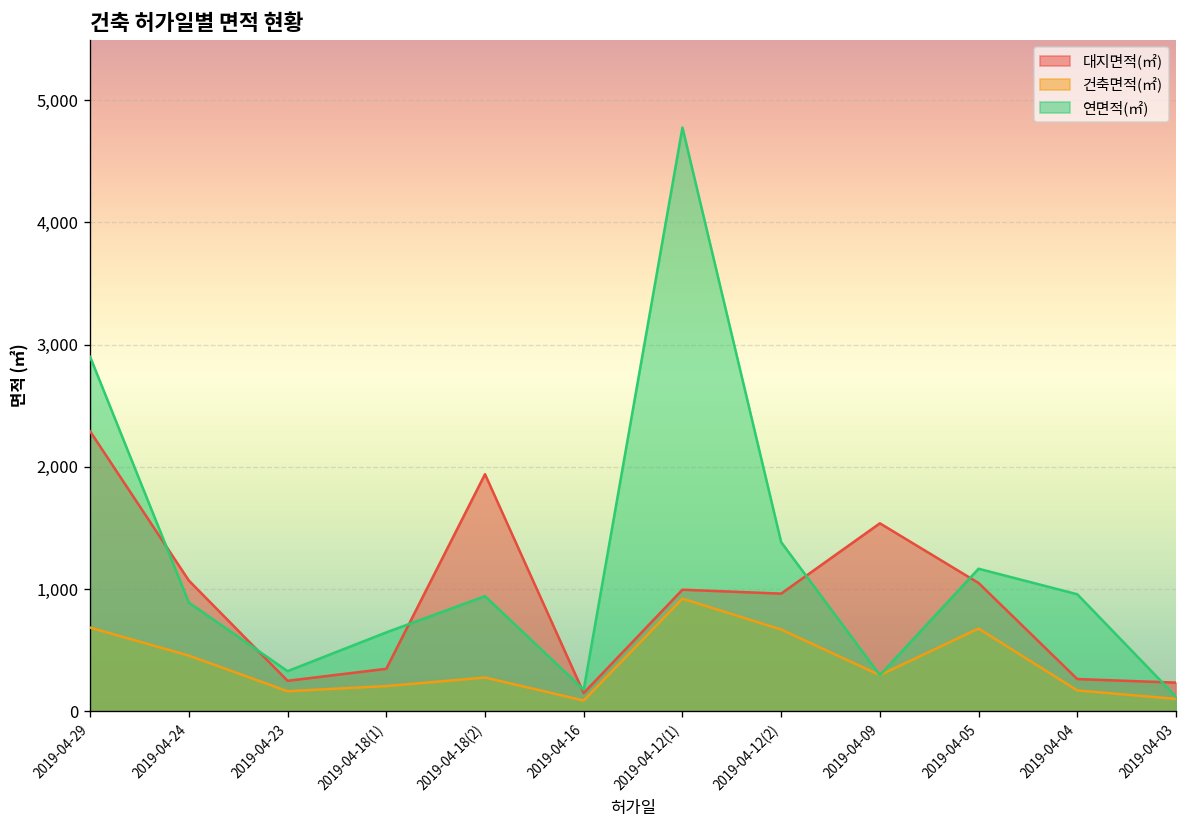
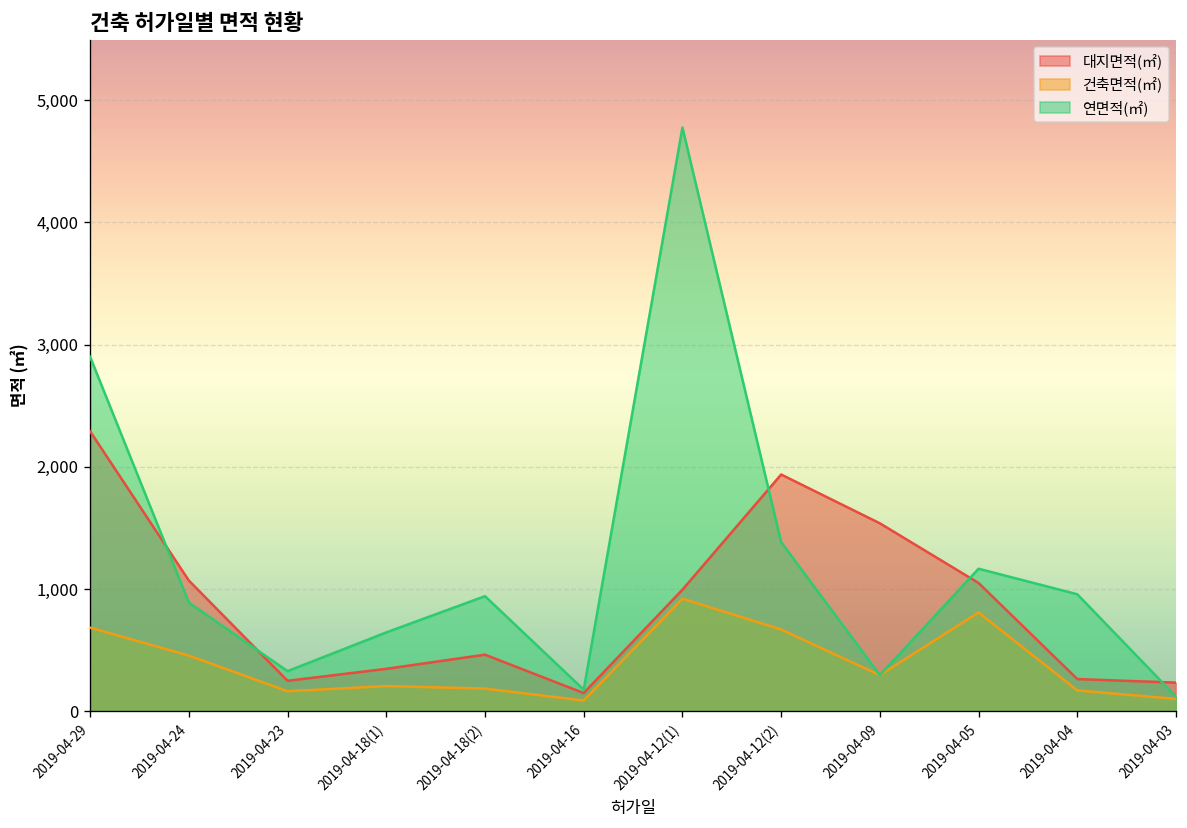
  {
    "대지면적(㎡)": {
      "2019-04-29": "2,290",
      "2019-04-24": "1,070",
      "2019-04-23": "250",
      "2019-04-18(1)": "350",
-     "2019-04-18(2)": "1,940",
+     "2019-04-18(2)": "460",
      "2019-04-16": "150",
      "2019-04-12(1)": "1,000",
-     "2019-04-12(2)": "960",
+     "2019-04-12(2)": "1,940",
      "2019-04-09": "1,540",
      "2019-04-05": "1,050",
      "2019-04-04": "260",
      "2019-04-03": "240"
    },
    "건축면적(㎡)": {
      "2019-04-29": "680",
      "2019-04-24": "460",
      "2019-04-23": "160",
      "2019-04-18(1)": "210",
-     "2019-04-18(2)": "280",
+     "2019-04-18(2)": "190",
      "2019-04-16": "90",
      "2019-04-12(1)": "920",
      "2019-04-12(2)": "670",
-     "2019-04-05": "680",
+     "2019-04-05": "810",
      "2019-04-04": "170"
    },
    "연면적(㎡)": {
      "2019-04-29": "2,900",
      "2019-04-24": "890",
      "2019-04-23": "330",
      "2019-04-18(1)": "650",
      "2019-04-18(2)": "940",
      "2019-04-16": "180",
      "2019-04-12(1)": "4,770",
      "2019-04-12(2)": "1,380",
      "2019-04-05": "1,170",
      "2019-04-04": "960"
    }
  }
